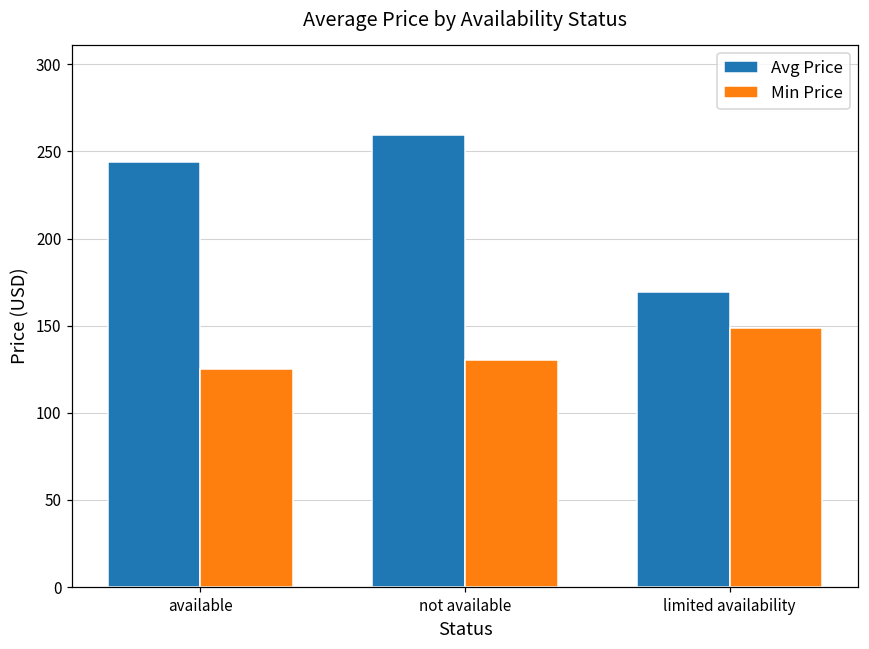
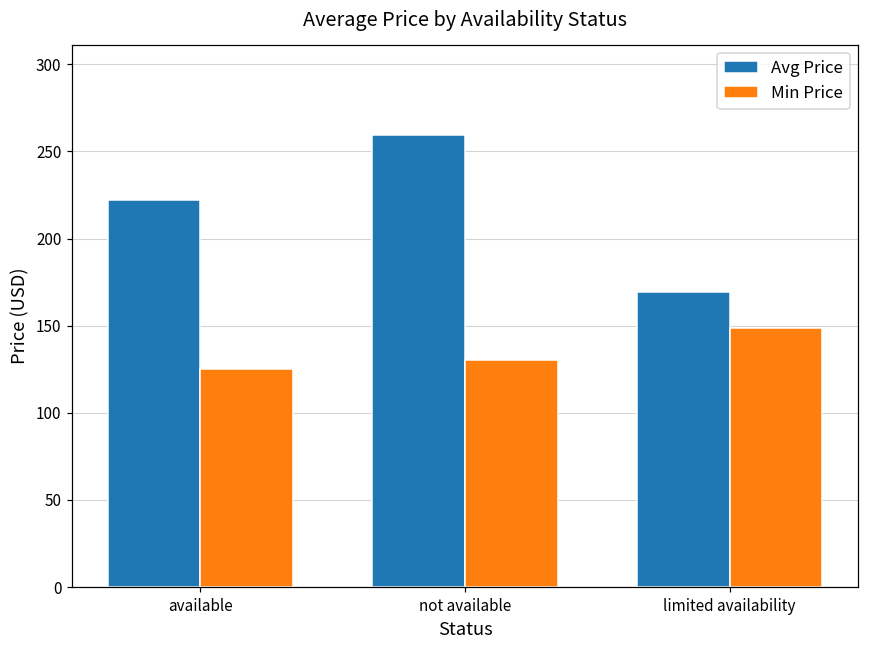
  {
    "Avg Price": {
-     "available": 244,
+     "available": 222,
      "not available": 259,
      "limited availability": 170
    },
    "Min Price": {
      "available": 125,
      "not available": 130,
      "limited availability": 148
    }
  }
